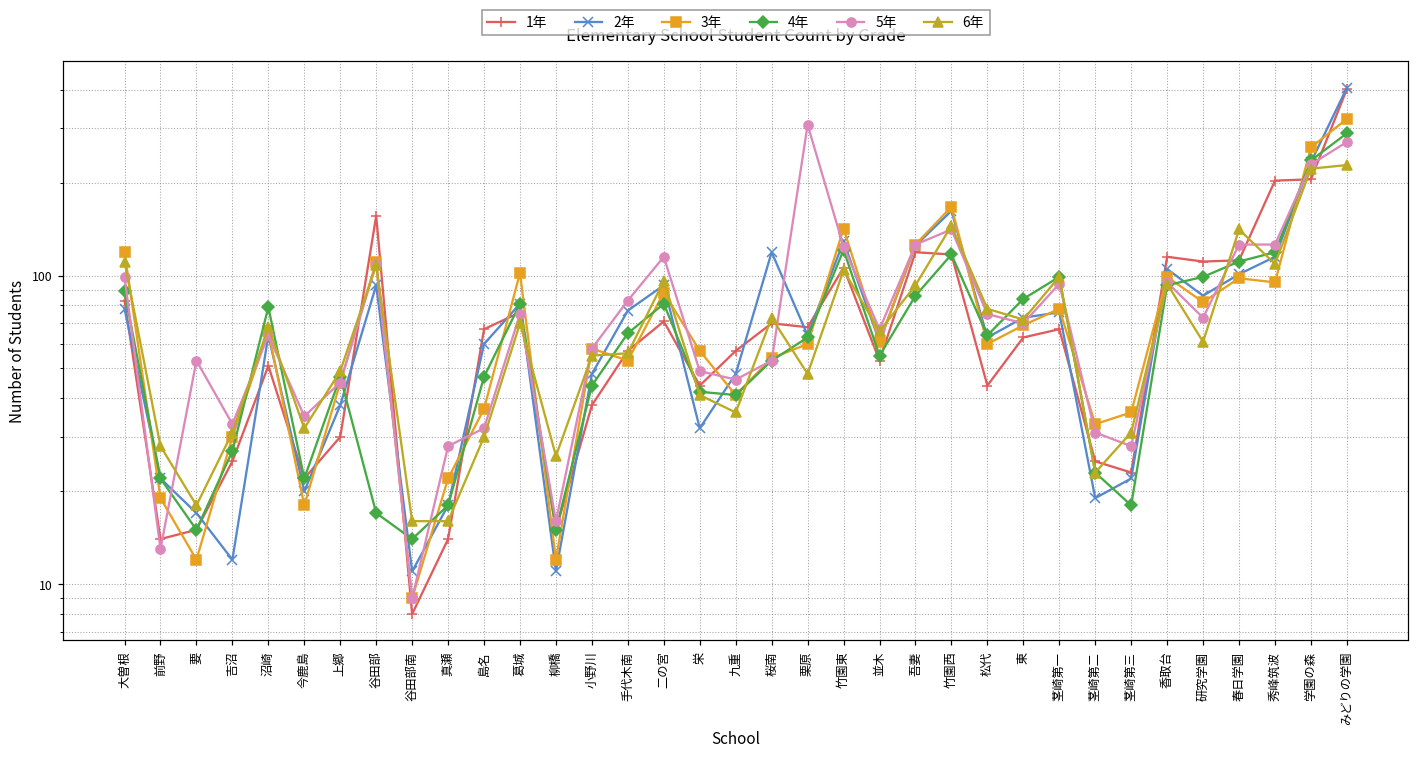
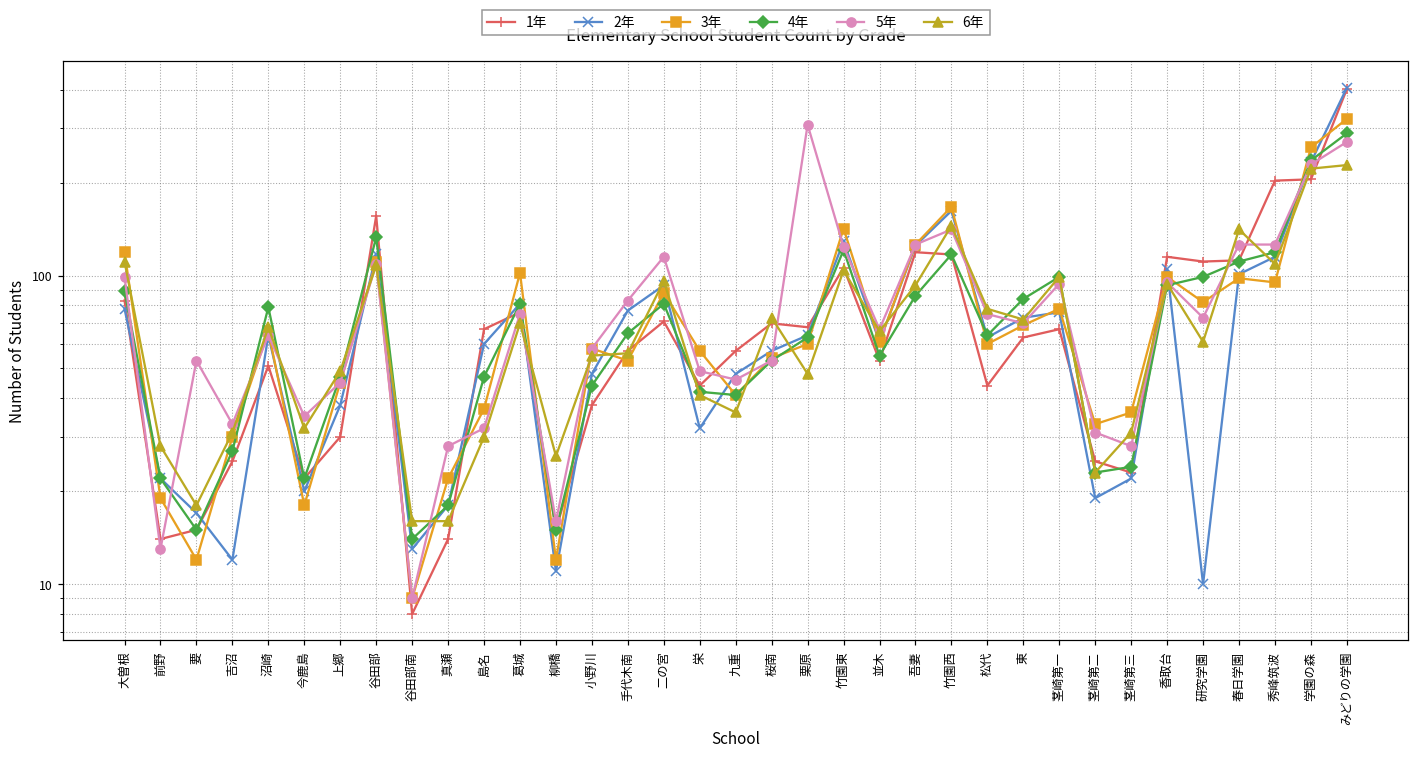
  {
    "1年": {
      "大曽根": 83,
      "前野": 14,
      "吉沼": 25,
      "沼崎": 51,
      "上郷": 30,
      "谷田部": 160,
      "谷田部南": 8,
      "真瀬": 14,
      "島名": 67,
      "小野川": 38,
      "二の宮": 71,
      "栄": 44,
      "九重": 57,
      "桜南": 70,
      "栗原": 68,
      "並木": 53,
      "吾妻": 119,
      "松代": 44,
      "東": 63,
      "茎崎第一": 67,
      "茎崎第二": 25,
      "茎崎第三": 23,
      "香取台": 115,
      "研究学園": 111,
      "秀峰筑波": 200,
      "学園の森": 210
    },
    "2年": {
      "大曽根": 78,
      "要": 17,
      "吉沼": 12,
      "今鹿島": 20,
      "上郷": 38,
-     "谷田部": 93,
-     "谷田部南": 11,
+     "谷田部": 117,
+     "谷田部南": 13,
      "島名": 60,
      "柳橋": 11,
      "小野川": 48,
      "手代木南": 77,
      "二の宮": 93,
      "栄": 32,
      "九重": 48,
-     "桜南": 119,
+     "桜南": 57,
      "竹園東": 130,
      "竹園西": 160,
      "茎崎第一": 76,
      "茎崎第二": 19,
      "茎崎第三": 22,
      "香取台": 105,
-     "研究学園": 86,
+     "研究学園": 10,
      "春日学園": 101,
      "秀峰筑波": 115
    },
    "4年": {
      "大曽根": 89,
      "吉沼": 27,
      "沼崎": 79,
      "上郷": 47,
-     "谷田部": 17,
+     "谷田部": 130,
      "谷田部南": 14,
      "島名": 47,
      "小野川": 44,
      "手代木南": 65,
      "二の宮": 81,
      "栄": 42,
      "竹園東": 121,
      "並木": 55,
      "吾妻": 86,
      "東": 84,
-     "茎崎第三": 18,
+     "茎崎第三": 24,
      "研究学園": 99,
      "秀峰筑波": 119,
      "みどりの学園": 290
    },
    "5年": {
      "大曽根": 99,
      "前野": 13,
      "要": 53,
      "吉沼": 33,
      "今鹿島": 35,
      "真瀬": 28,
      "島名": 32,
      "柳橋": 16,
      "手代木南": 83,
      "二の宮": 115,
      "栄": 49,
      "九重": 46,
      "栗原": 310,
      "竹園東": 120,
      "竹園西": 140,
      "松代": 75,
      "茎崎第一": 94,
      "茎崎第二": 31,
      "茎崎第三": 28,
      "研究学園": 73,
      "春日学園": 130,
      "秀峰筑波": 130,
      "みどりの学園": 270
    }
  }
